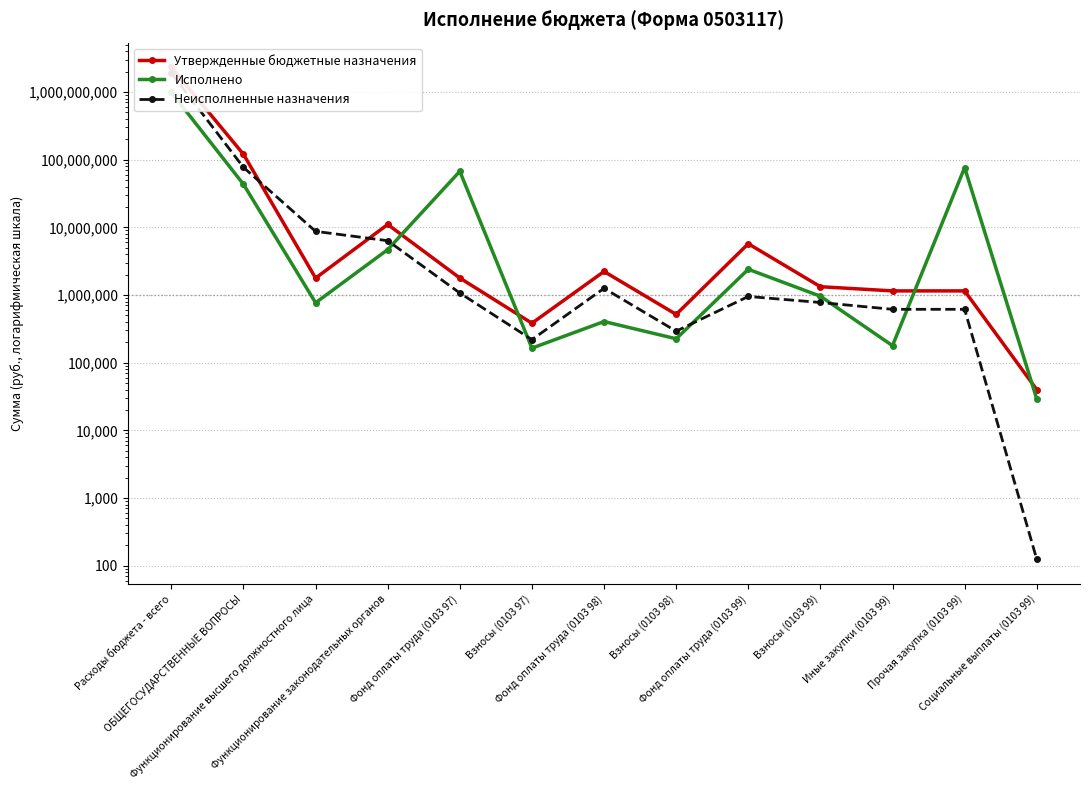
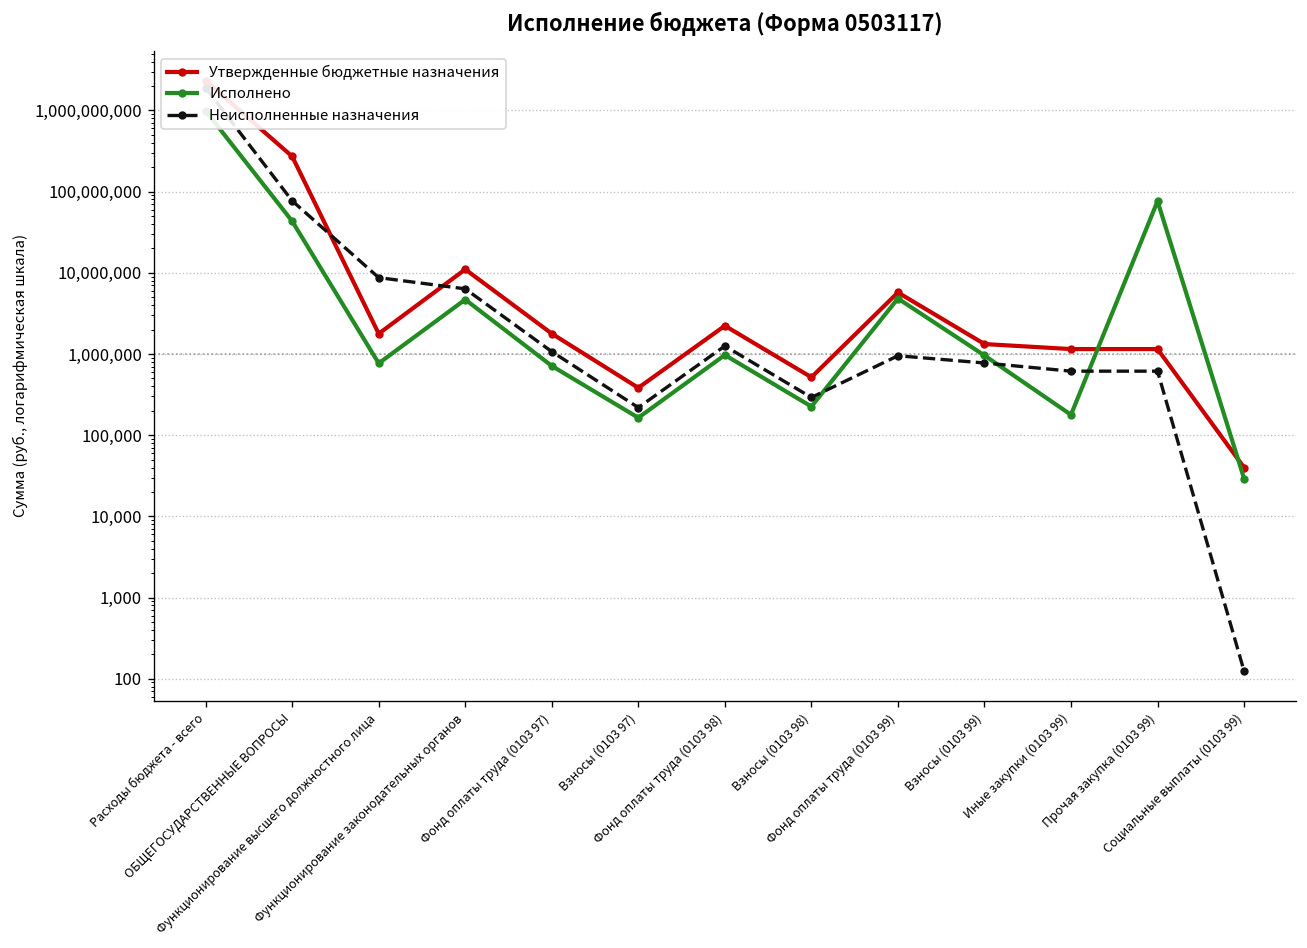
  {
    "Утвержденные бюджетные назначения": {
-     "ОБЩЕГОСУДАРСТВЕННЫЕ ВОПРОСЫ": "120,000,000",
+     "ОБЩЕГОСУДАРСТВЕННЫЕ ВОПРОСЫ": "270,000,000",
      "Функционирование высшего должностного лица": "1,800,000",
      "Функционирование законодательных органов": "11,000,000",
      "Фонд оплаты труда (0103 97)": "1,800,000",
      "Взносы (0103 97)": "400,000",
      "Фонд оплаты труда (0103 98)": "2,200,000",
      "Взносы (0103 98)": "500,000",
      "Фонд оплаты труда (0103 99)": "6,000,000",
      "Взносы (0103 99)": "1,300,000",
      "Иные закупки (0103 99)": "1,200,000",
      "Прочая закупка (0103 99)": "1,200,000",
      "Социальные выплаты (0103 99)": "40,000"
    },
    "Исполнено": {
      "ОБЩЕГОСУДАРСТВЕННЫЕ ВОПРОСЫ": "40,000,000",
      "Функционирование высшего должностного лица": "800,000",
      "Функционирование законодательных органов": "5,000,000",
-     "Фонд оплаты труда (0103 97)": "70,000,000",
+     "Фонд оплаты труда (0103 97)": "700,000",
      "Взносы (0103 97)": "160,000",
-     "Фонд оплаты труда (0103 98)": "400,000",
+     "Фонд оплаты труда (0103 98)": "1,000,000",
      "Взносы (0103 98)": "230,000",
-     "Фонд оплаты труда (0103 99)": "2,400,000",
+     "Фонд оплаты труда (0103 99)": "5,000,000",
      "Взносы (0103 99)": "1,000,000",
      "Иные закупки (0103 99)": "180,000",
      "Прочая закупка (0103 99)": "80,000,000",
      "Социальные выплаты (0103 99)": "29,000"
    },
    "Неисполненные назначения": {
      "ОБЩЕГОСУДАРСТВЕННЫЕ ВОПРОСЫ": "80,000,000",
      "Функционирование высшего должностного лица": "9,000,000",
      "Функционирование законодательных органов": "6,000,000",
      "Фонд оплаты труда (0103 97)": "1,100,000",
      "Взносы (0103 97)": "220,000",
      "Фонд оплаты труда (0103 98)": "1,300,000",
      "Взносы (0103 98)": "290,000",
      "Фонд оплаты труда (0103 99)": "1,000,000",
      "Взносы (0103 99)": "800,000",
      "Иные закупки (0103 99)": "600,000",
      "Прочая закупка (0103 99)": "600,000",
      "Социальные выплаты (0103 99)": "120"
    }
  }
